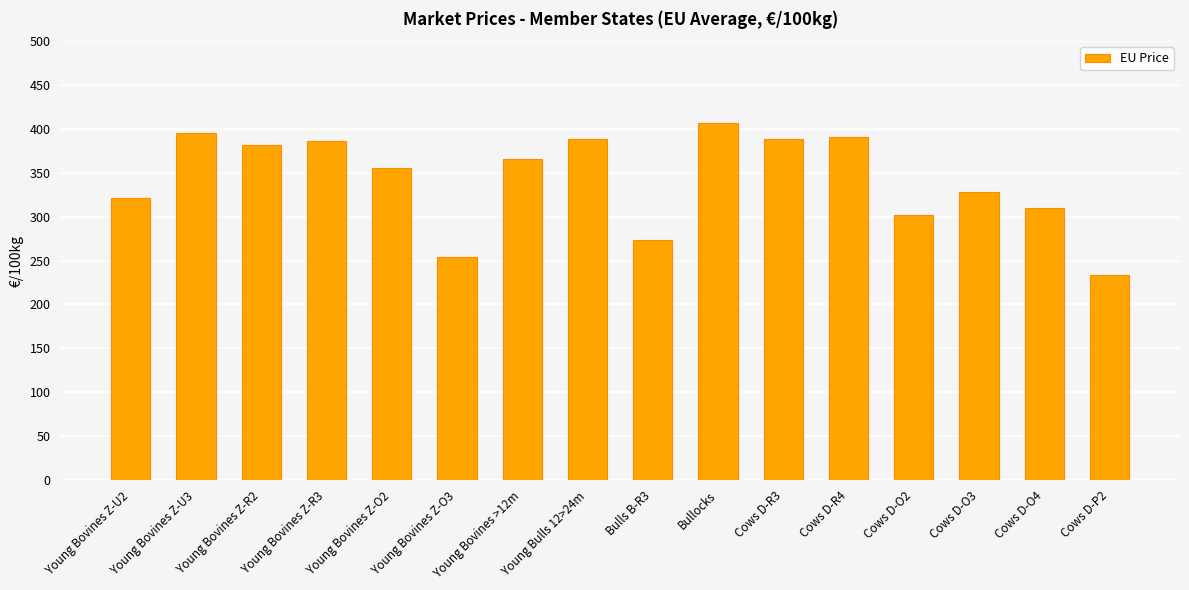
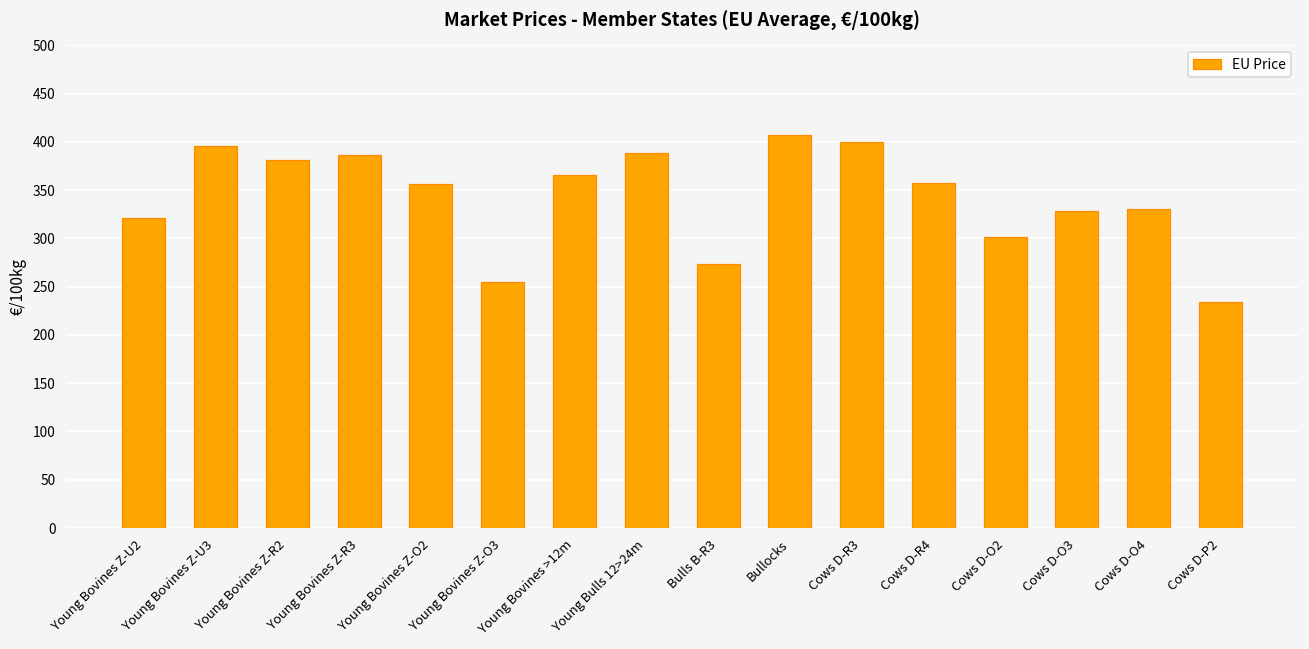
  {
    "Young Bovines Z-U2": 320,
    "Young Bovines Z-U3": 400,
    "Young Bovines Z-R2": 380,
    "Young Bovines Z-R3": 390,
    "Young Bovines Z-O2": 360,
    "Young Bovines Z-O3": 250,
    "Young Bovines >12m": 370,
    "Young Bulls 12>24m": 390,
    "Bulls B-R3": 270,
    "Bullocks": 410,
-   "Cows D-R3": 390,
-   "Cows D-R4": 390,
+   "Cows D-R3": 400,
+   "Cows D-R4": 360,
    "Cows D-O2": 300,
    "Cows D-O3": 330,
-   "Cows D-O4": 310,
+   "Cows D-O4": 330,
    "Cows D-P2": 230
  }
